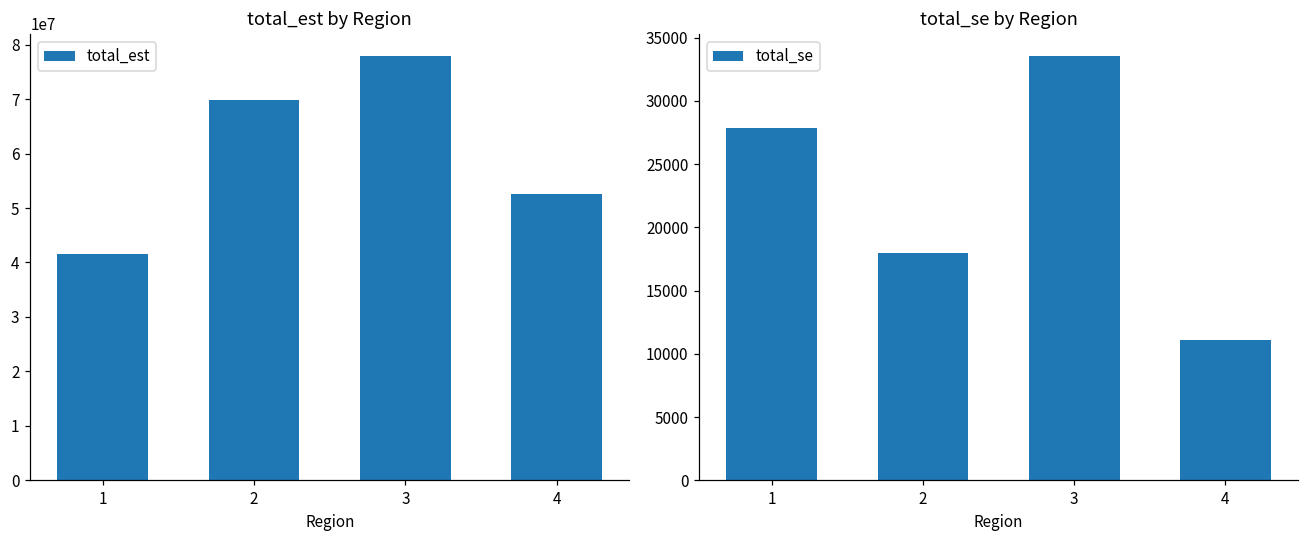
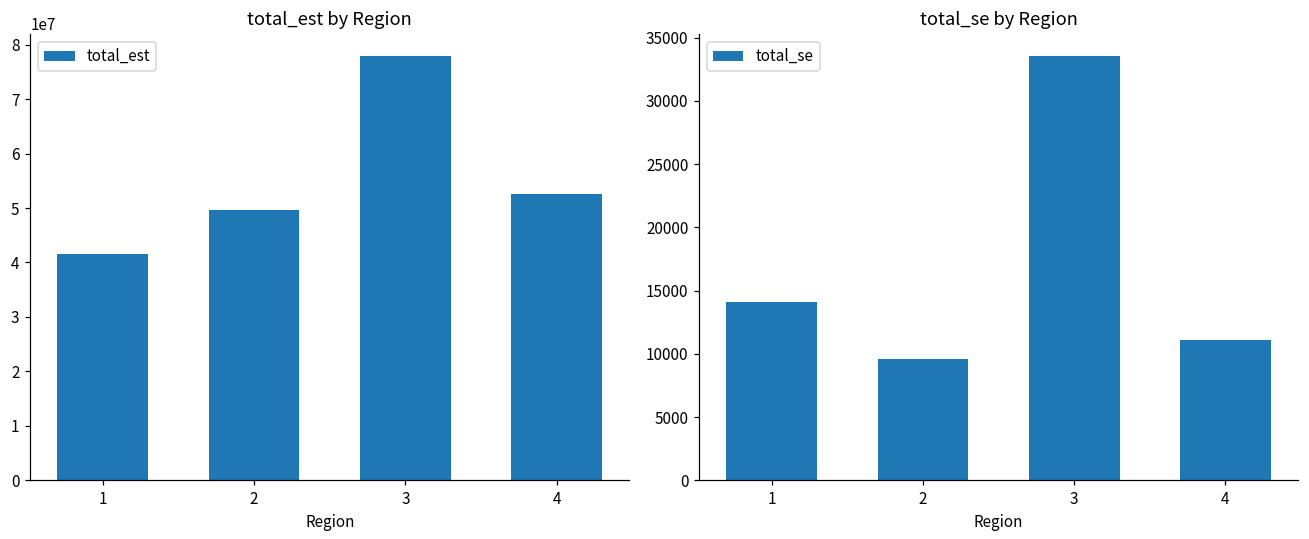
  {
    "total_est by Region": {
      "1": 42000000,
-     "2": 70000000,
+     "2": 50000000,
      "3": 78000000,
      "4": 53000000
    },
    "total_se by Region": {
-     "1": 27800,
-     "2": 18000,
+     "1": 14100,
+     "2": 9600,
      "3": 33600,
      "4": 11100
    }
  }
